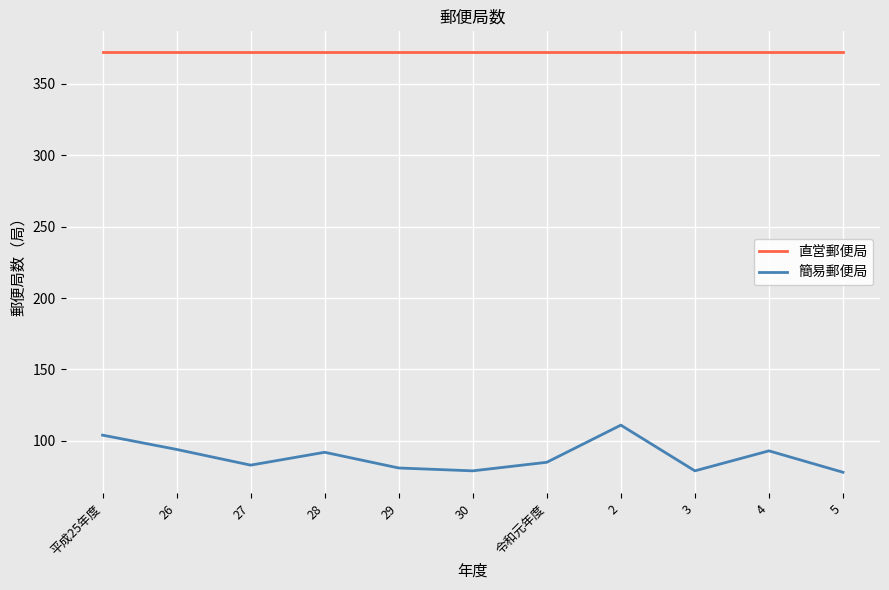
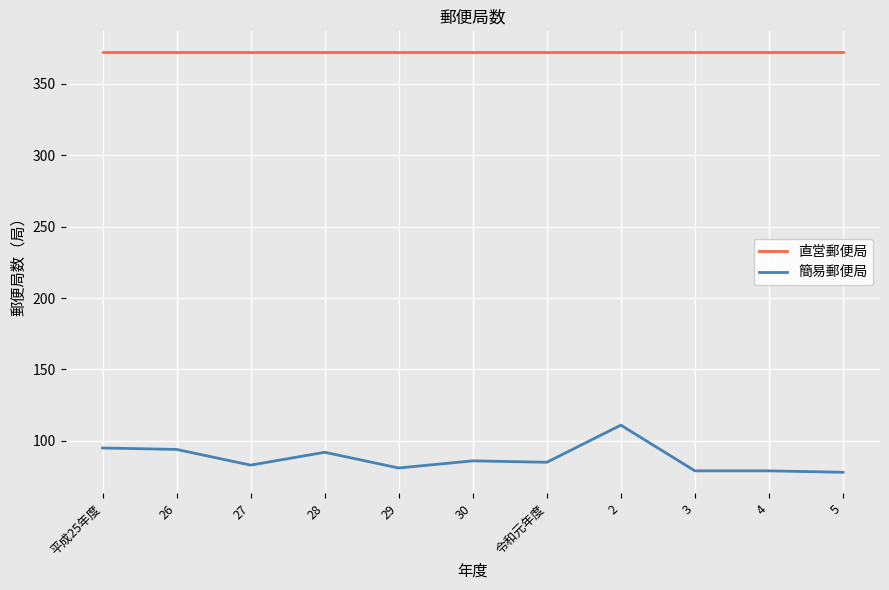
  {
    "直営郵便局": {
      "平成25年度": 372,
      "26": 372,
      "27": 372,
      "28": 372,
      "29": 372,
      "30": 372,
      "令和元年度": 372,
      "2": 372,
      "3": 372,
      "4": 372,
      "5": 372
    },
    "簡易郵便局": {
-     "平成25年度": 104,
+     "平成25年度": 95,
      "26": 94,
      "27": 83,
      "28": 92,
      "29": 81,
-     "30": 79,
+     "30": 86,
      "令和元年度": 85,
      "2": 111,
      "3": 79,
-     "4": 93,
+     "4": 79,
      "5": 78
    }
  }
